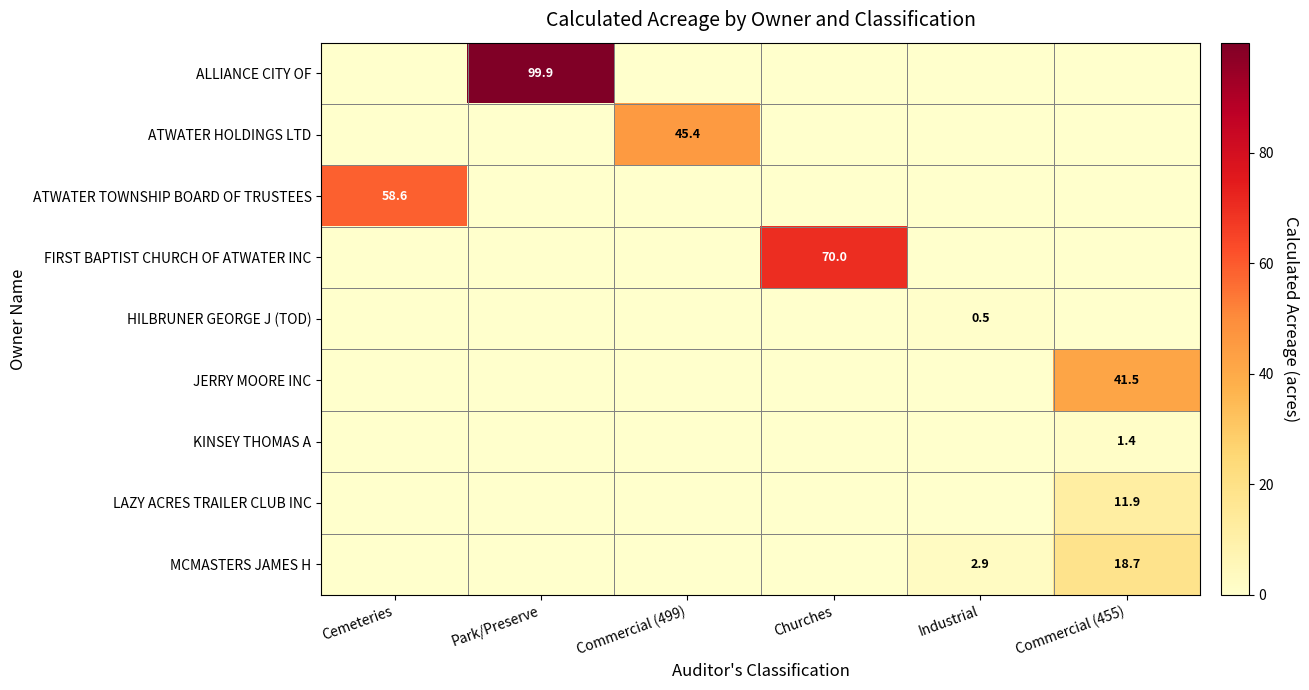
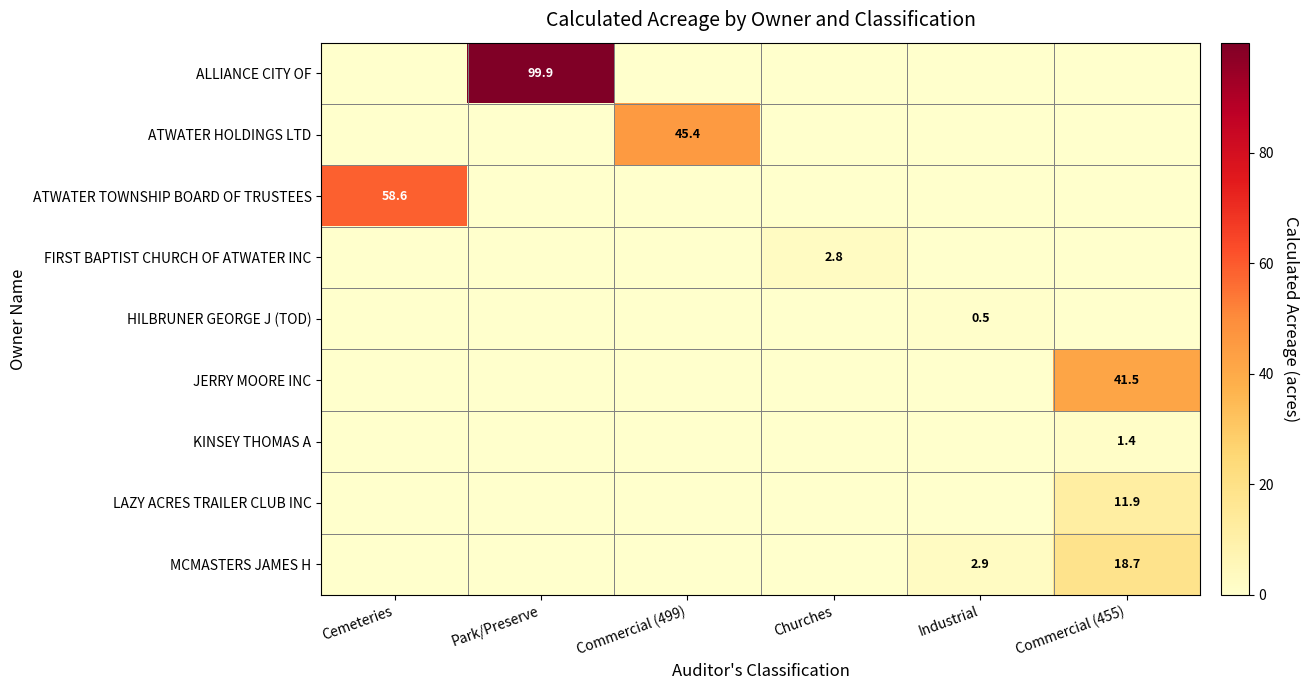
  {
    "ALLIANCE CITY OF": {
      "Park/Preserve": 99.9
    },
    "ATWATER HOLDINGS LTD": {
      "Commercial (499)": 45.4
    },
    "ATWATER TOWNSHIP BOARD OF TRUSTEES": {
      "Cemeteries": 58.6
    },
    "FIRST BAPTIST CHURCH OF ATWATER INC": {
-     "Churches": 70.0
+     "Churches": 2.8
    },
    "HILBRUNER GEORGE J (TOD)": {
      "Industrial": 0.5
    },
    "JERRY MOORE INC": {
      "Commercial (455)": 41.5
    },
    "KINSEY THOMAS A": {
      "Commercial (455)": 1.4
    },
    "LAZY ACRES TRAILER CLUB INC": {
      "Commercial (455)": 11.9
    },
    "MCMASTERS JAMES H": {
      "Industrial": 2.9,
      "Commercial (455)": 18.7
    }
  }
